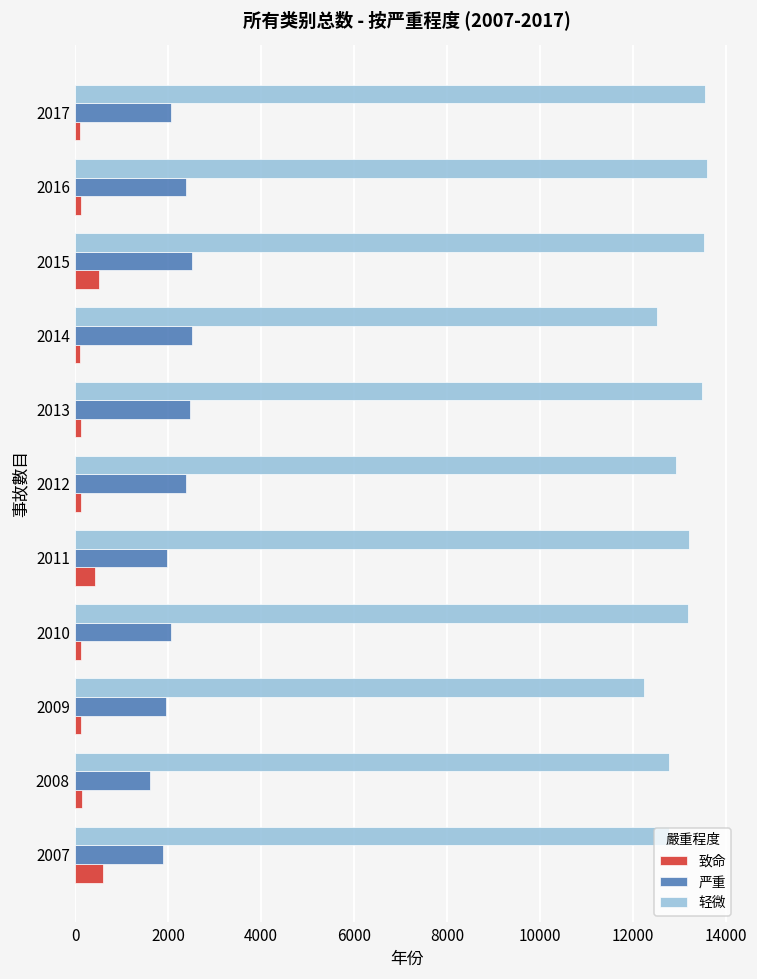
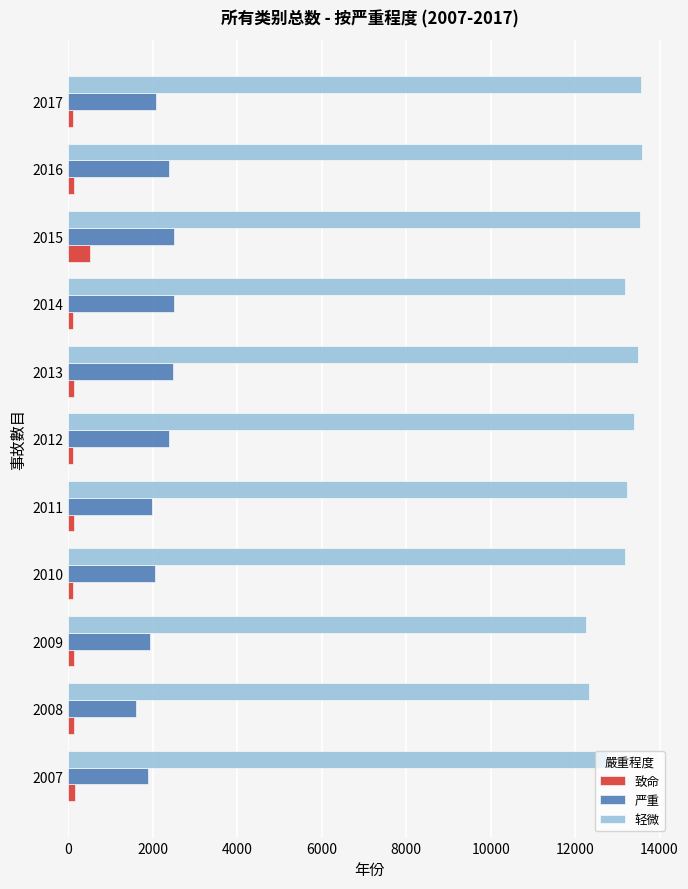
  {
    "致命": {
      "2017": 100,
      "2016": 100,
      "2015": 500,
      "2014": 100,
      "2013": 100,
      "2012": 100,
-     "2011": 400,
+     "2011": 100,
      "2010": 100,
      "2009": 100,
      "2008": 100,
-     "2007": 600
+     "2007": 200
    },
    "严重": {
      "2017": 2100,
      "2016": 2400,
      "2015": 2500,
      "2014": 2500,
      "2013": 2500,
      "2012": 2400,
      "2011": 2000,
      "2010": 2100,
      "2009": 1900,
      "2008": 1600,
      "2007": 1900
    },
    "轻微": {
      "2017": 13600,
      "2016": 13600,
      "2015": 13500,
-     "2014": 12500,
+     "2014": 13200,
      "2013": 13500,
-     "2012": 12900,
+     "2012": 13400,
      "2011": 13200,
      "2010": 13200,
      "2009": 12200,
-     "2008": 12800
+     "2008": 12300
    }
  }
